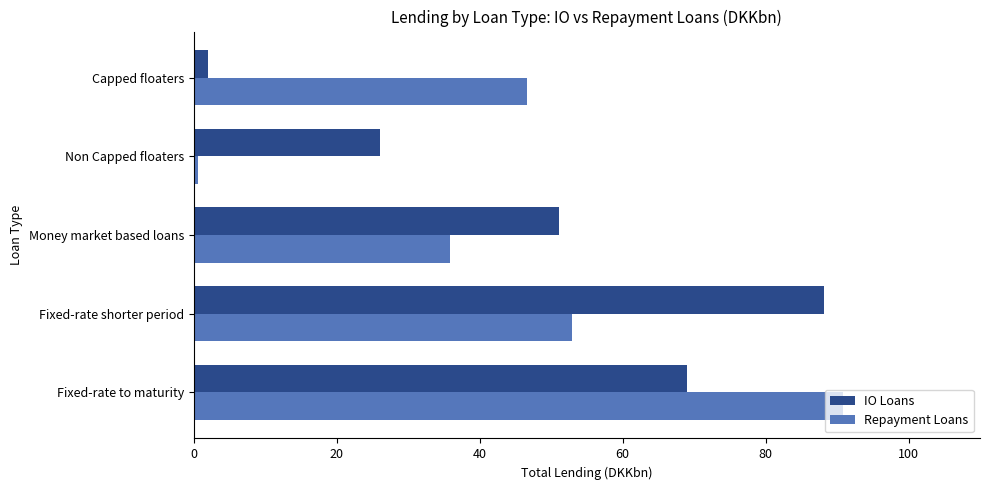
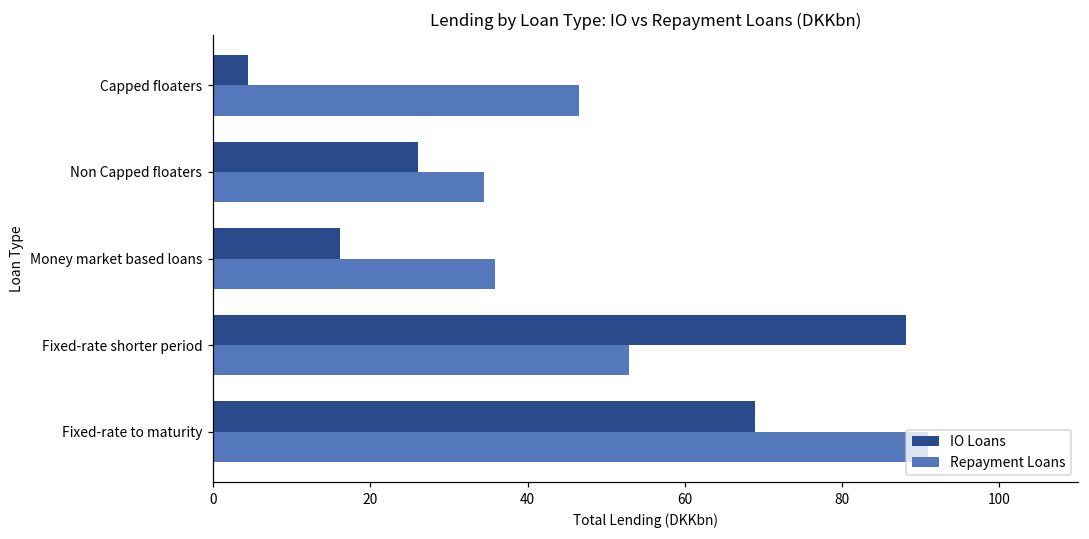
  {
    "IO Loans": {
-     "Capped floaters": 2,
+     "Capped floaters": 4,
      "Non Capped floaters": 26,
-     "Money market based loans": 51,
+     "Money market based loans": 16,
      "Fixed-rate shorter period": 88,
      "Fixed-rate to maturity": 69
    },
    "Repayment Loans": {
      "Capped floaters": 47,
-     "Non Capped floaters": 1,
+     "Non Capped floaters": 34,
      "Money market based loans": 36,
      "Fixed-rate shorter period": 53
    }
  }
